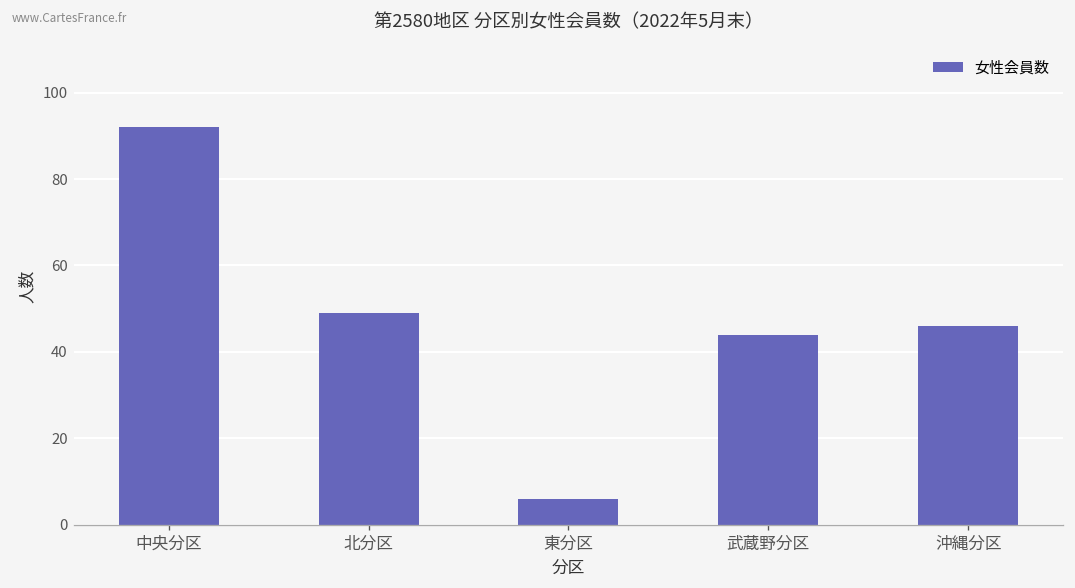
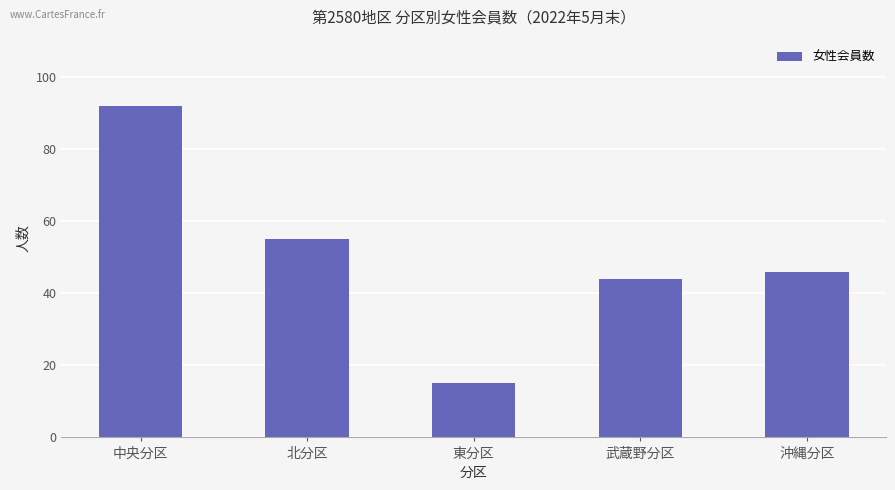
  {
    "中央分区": 92,
-   "北分区": 49,
-   "東分区": 6,
+   "北分区": 55,
+   "東分区": 15,
    "武蔵野分区": 44,
    "沖縄分区": 46
  }
